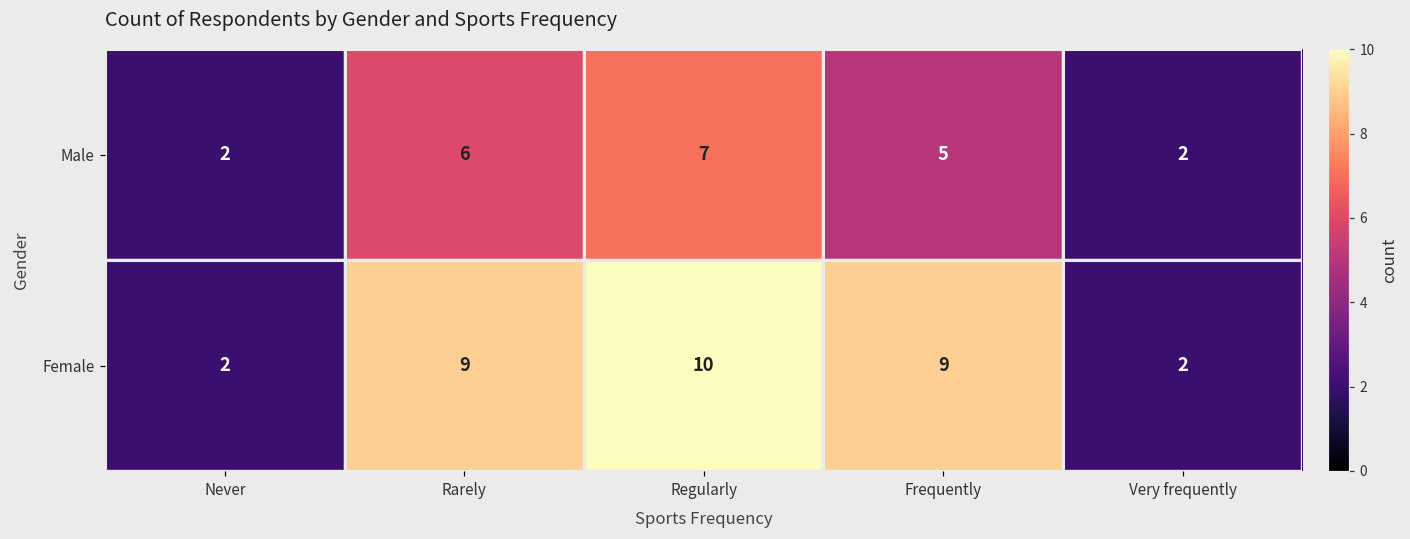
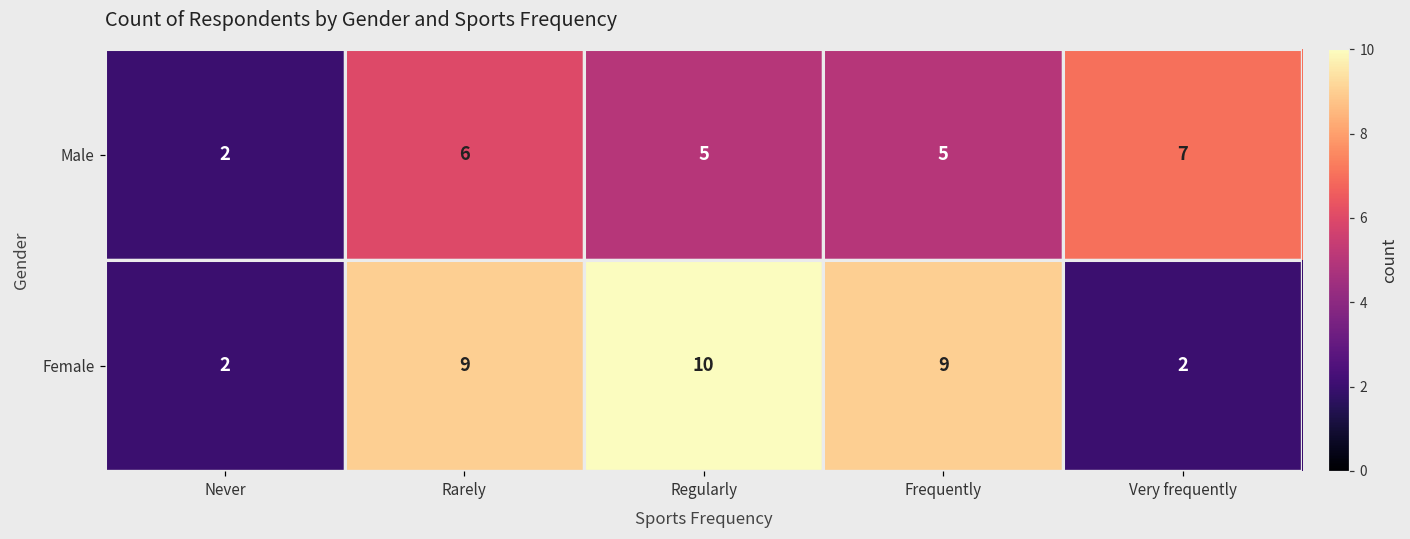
  {
    "Male": {
      "Never": 2,
      "Rarely": 6,
-     "Regularly": 7,
+     "Regularly": 5,
      "Frequently": 5,
-     "Very frequently": 2
+     "Very frequently": 7
    },
    "Female": {
      "Never": 2,
      "Rarely": 9,
      "Regularly": 10,
      "Frequently": 9,
      "Very frequently": 2
    }
  }
